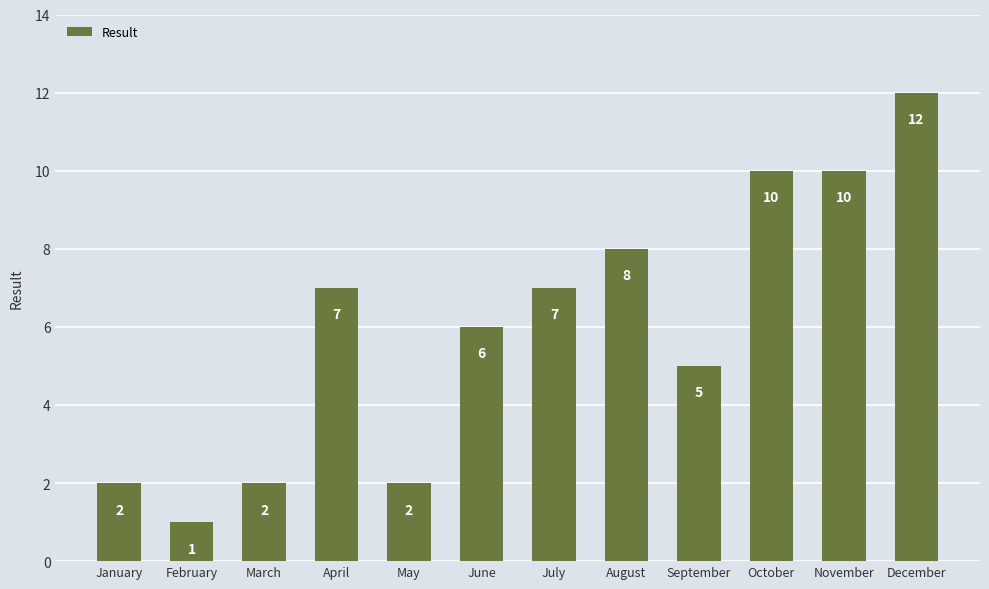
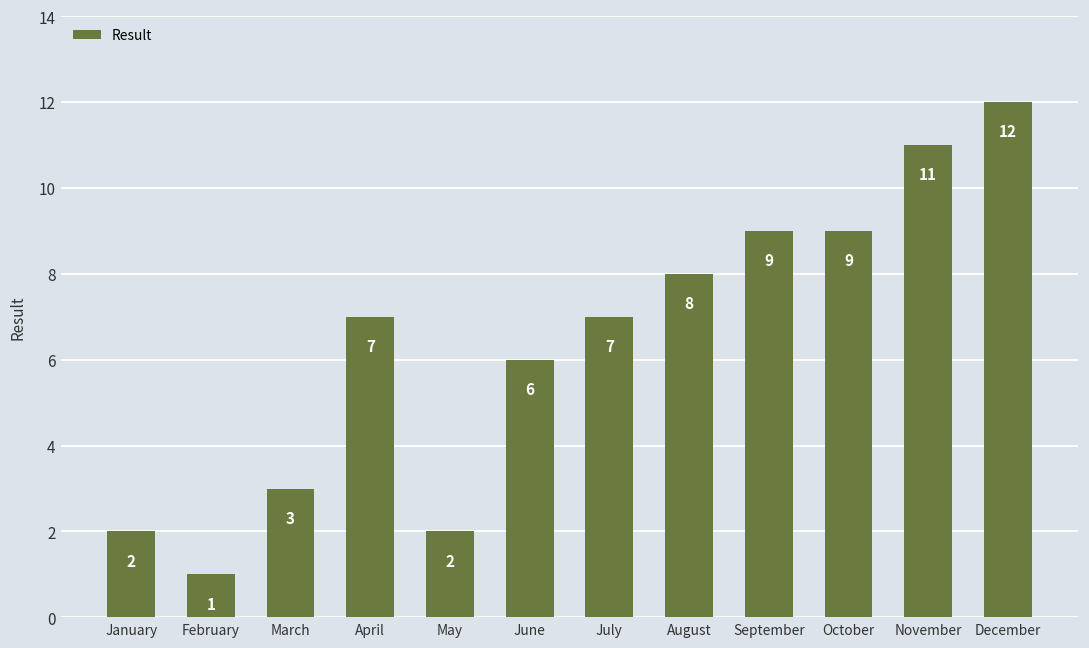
  {
    "January": 2,
    "February": 1,
-   "March": 2,
+   "March": 3,
    "April": 7,
    "May": 2,
    "June": 6,
    "July": 7,
    "August": 8,
-   "September": 5,
-   "October": 10,
-   "November": 10,
+   "September": 9,
+   "October": 9,
+   "November": 11,
    "December": 12
  }
